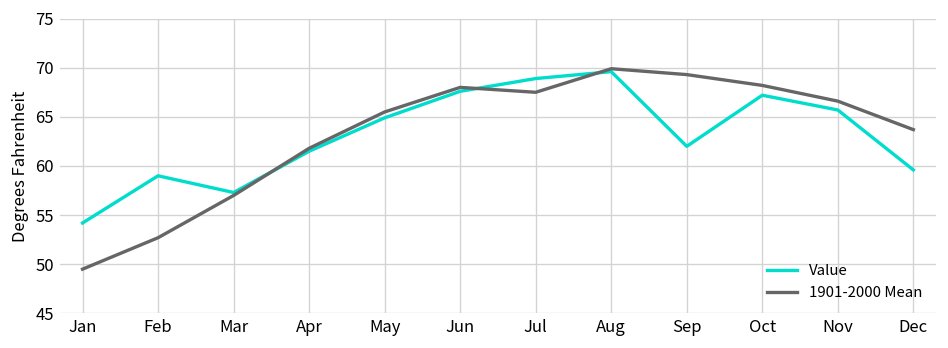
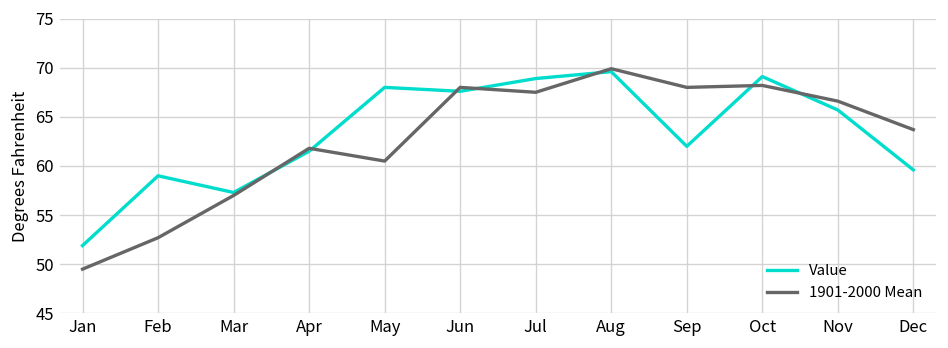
  {
    "Value": {
-     "Jan": 54,
+     "Jan": 52,
      "Feb": 59,
-     "May": 65,
+     "May": 68,
      "Jun": 68,
      "Jul": 69,
      "Sep": 62,
-     "Oct": 67,
+     "Oct": 69,
      "Nov": 66,
      "Dec": 60
    },
    "1901-2000 Mean": {
      "Jan": 50,
      "Feb": 53,
-     "May": 66,
+     "May": 61,
      "Jun": 68,
      "Jul": 68,
-     "Sep": 69,
+     "Sep": 68,
      "Oct": 68,
      "Nov": 67,
      "Dec": 64
    }
  }
